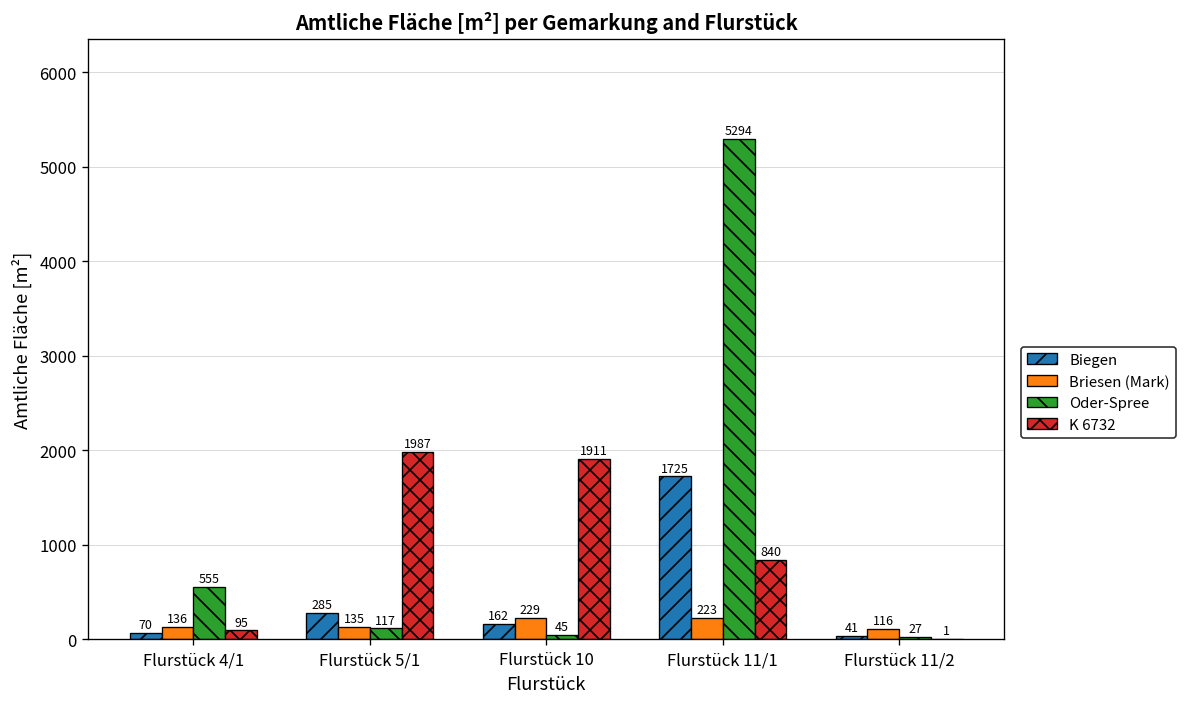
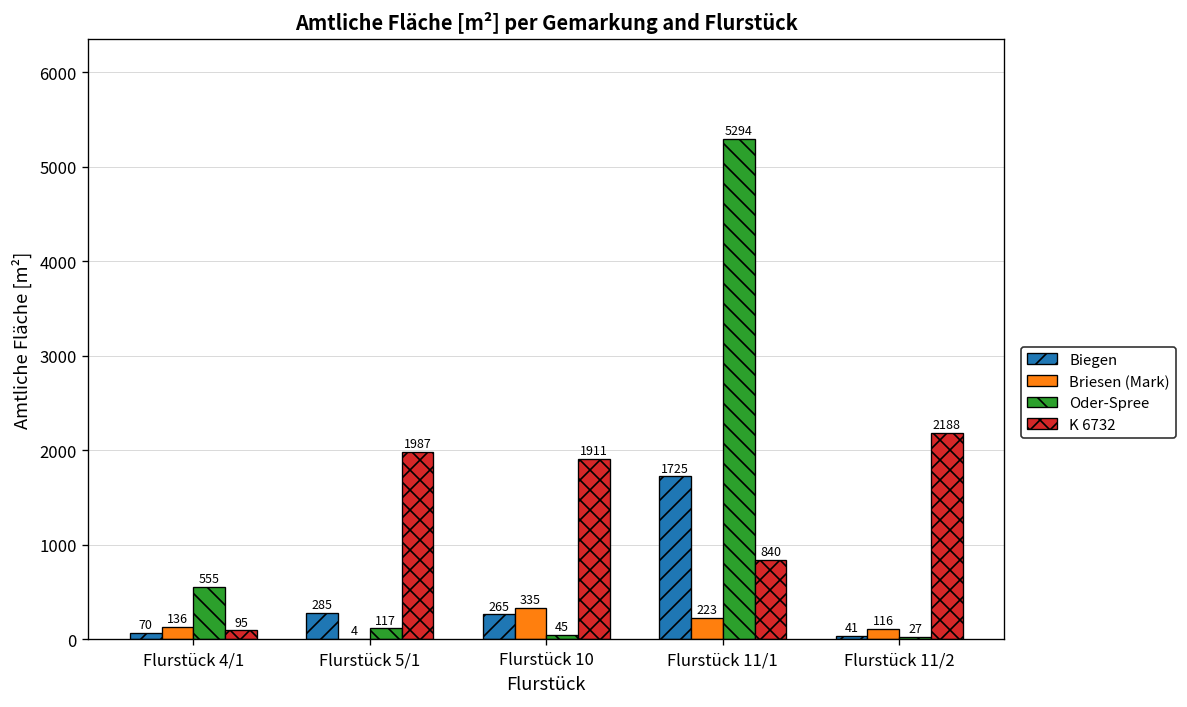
  {
    "Biegen": {
      "Flurstück 4/1": 70,
      "Flurstück 5/1": 285,
-     "Flurstück 10": 162,
+     "Flurstück 10": 265,
      "Flurstück 11/1": 1725,
      "Flurstück 11/2": 41
    },
    "Briesen (Mark)": {
      "Flurstück 4/1": 136,
-     "Flurstück 5/1": 135,
-     "Flurstück 10": 229,
+     "Flurstück 5/1": 4,
+     "Flurstück 10": 335,
      "Flurstück 11/1": 223,
      "Flurstück 11/2": 116
    },
    "Oder-Spree": {
      "Flurstück 4/1": 555,
      "Flurstück 5/1": 117,
      "Flurstück 10": 45,
      "Flurstück 11/1": 5294,
      "Flurstück 11/2": 27
    },
    "K 6732": {
      "Flurstück 4/1": 95,
      "Flurstück 5/1": 1987,
      "Flurstück 10": 1911,
      "Flurstück 11/1": 840,
-     "Flurstück 11/2": 1
+     "Flurstück 11/2": 2188
    }
  }
